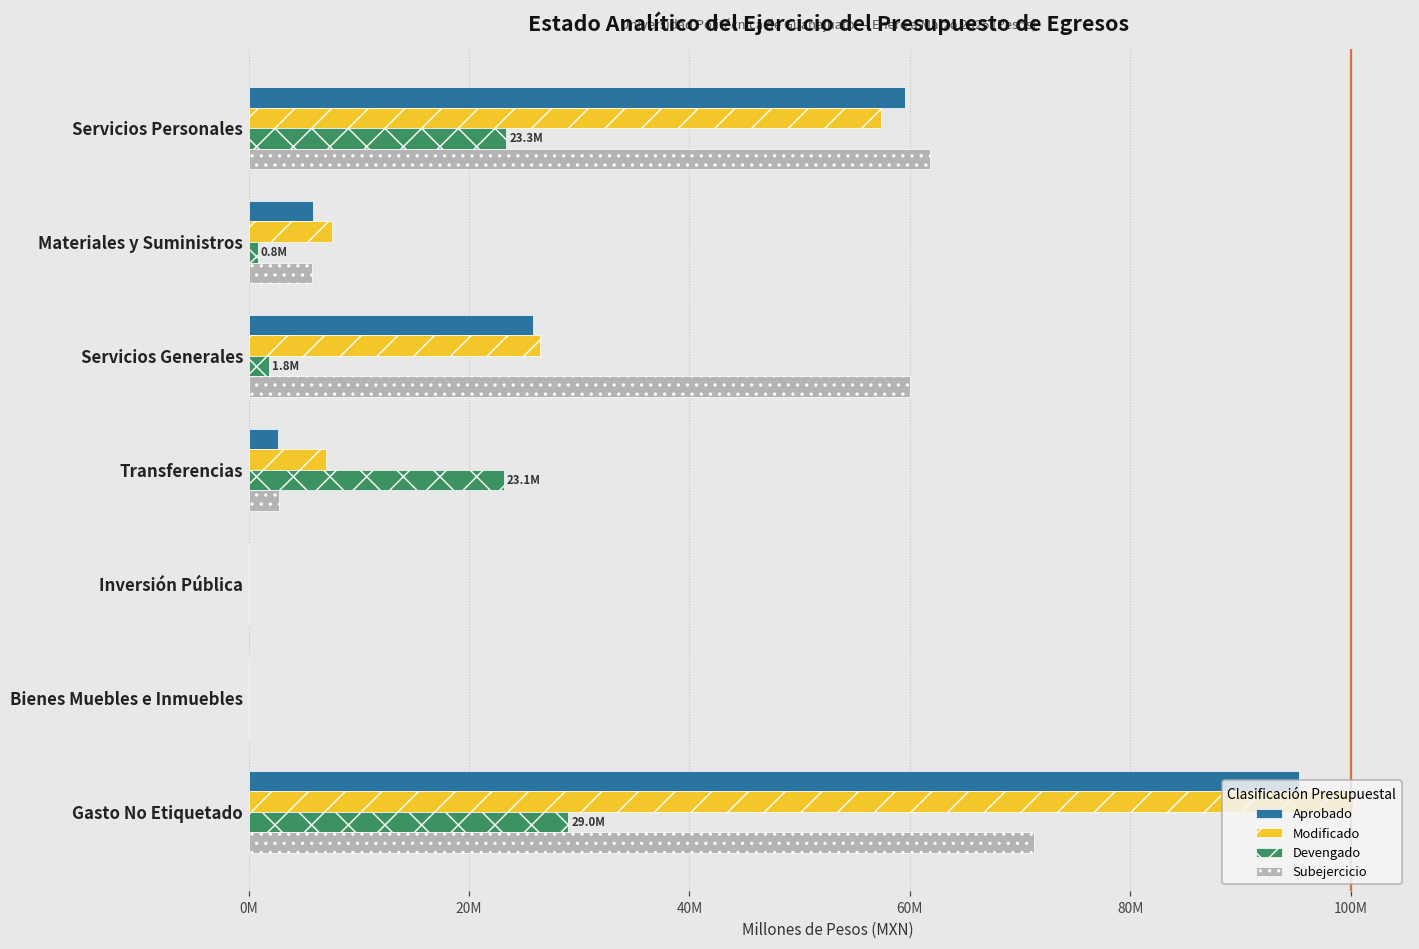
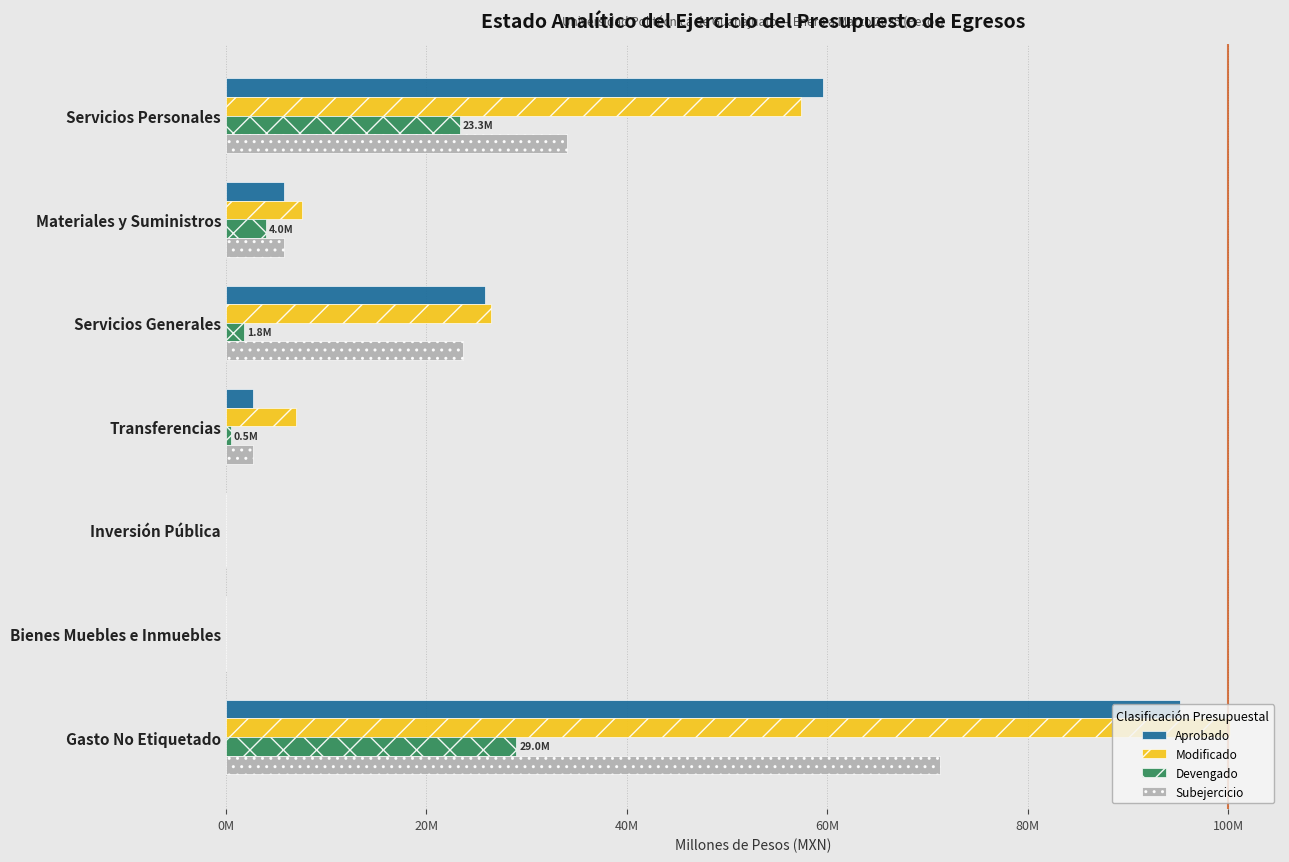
  {
    "Aprobado": {
      "Servicios Personales": "59600000",
      "Materiales y Suministros": "5800000",
      "Servicios Generales": "25800000",
      "Transferencias": "2700000",
      "Inversión Pública": "0",
      "Bienes Muebles e Inmuebles": "0"
    },
    "Modificado": {
      "Servicios Personales": "57400000",
      "Materiales y Suministros": "7600000",
      "Servicios Generales": "26500000",
      "Transferencias": "7000000",
      "Inversión Pública": "0",
      "Bienes Muebles e Inmuebles": "0"
    },
    "Devengado": {
      "Servicios Personales": "23.3M",
-     "Materiales y Suministros": "0.8M",
+     "Materiales y Suministros": "4.0M",
      "Servicios Generales": "1.8M",
-     "Transferencias": "23.1M",
+     "Transferencias": "0.5M",
      "Gasto No Etiquetado": "29.0M"
    },
    "Subejercicio": {
-     "Servicios Personales": "61800000",
+     "Servicios Personales": "34000000",
      "Materiales y Suministros": "5800000",
-     "Servicios Generales": "60100000",
+     "Servicios Generales": "23700000",
      "Transferencias": "2700000",
      "Inversión Pública": "0",
      "Bienes Muebles e Inmuebles": "0",
      "Gasto No Etiquetado": "71200000"
    }
  }
